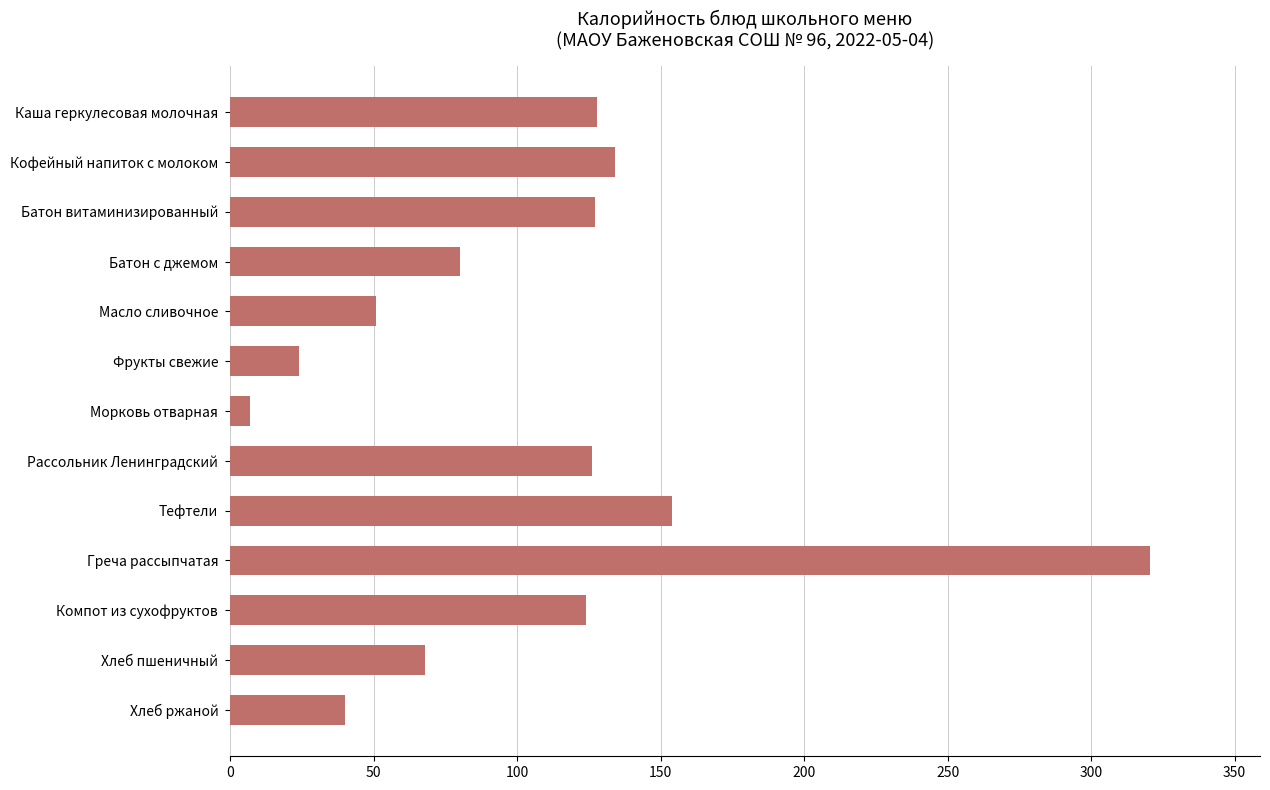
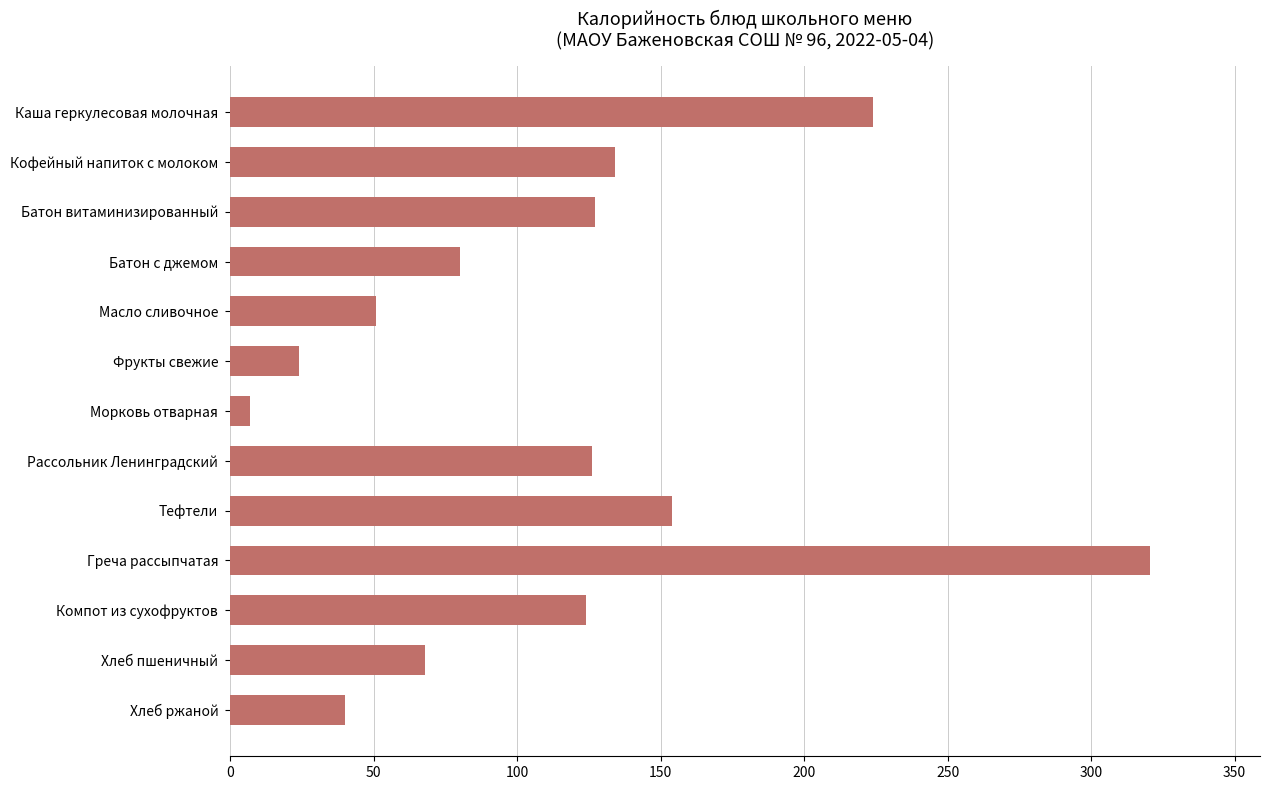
  {
-   "Каша геркулесовая молочная": 128,
+   "Каша геркулесовая молочная": 224,
    "Кофейный напиток с молоком": 134,
    "Батон витаминизированный": 127,
    "Батон с джемом": 80,
    "Масло сливочное": 51,
    "Фрукты свежие": 24,
    "Морковь отварная": 7,
    "Рассольник Ленинградский": 126,
    "Тефтели": 154,
    "Греча рассыпчатая": 320,
    "Компот из сухофруктов": 124,
    "Хлеб пшеничный": 68,
    "Хлеб ржаной": 40
  }
